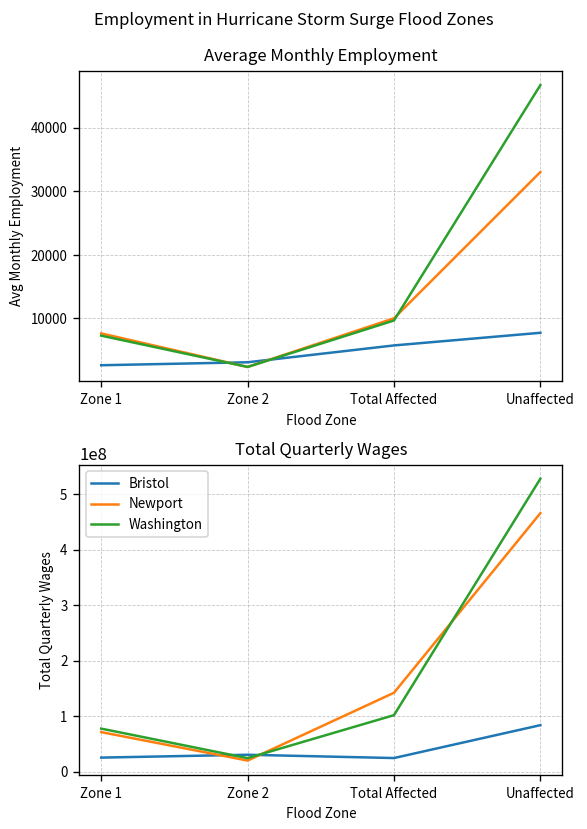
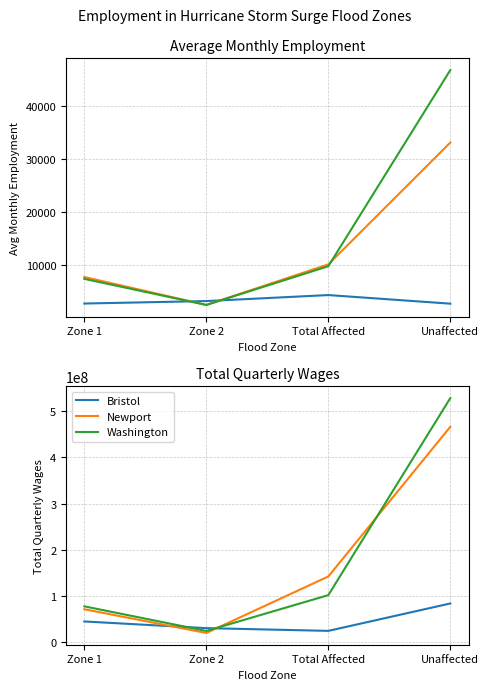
  {
    "Average Monthly Employment": {
      "Bristol": {
        "Zone 1": 3000,
        "Zone 2": 3000,
-       "Total Affected": 6000,
-       "Unaffected": 8000
+       "Total Affected": 4000,
+       "Unaffected": 3000
      },
      "Newport": {
        "Unaffected": 33000
      },
      "Washington": {
        "Unaffected": 47000
      }
    },
    "Total Quarterly Wages": {
      "Bristol": {
-       "Zone 1": 30000000,
+       "Zone 1": 40000000,
        "Zone 2": 30000000,
        "Total Affected": 20000000,
        "Unaffected": 80000000
      },
      "Newport": {
        "Zone 1": 70000000,
        "Total Affected": 140000000,
        "Unaffected": 470000000
      },
      "Washington": {
        "Zone 1": 80000000,
        "Total Affected": 100000000,
        "Unaffected": 530000000
      }
    }
  }
